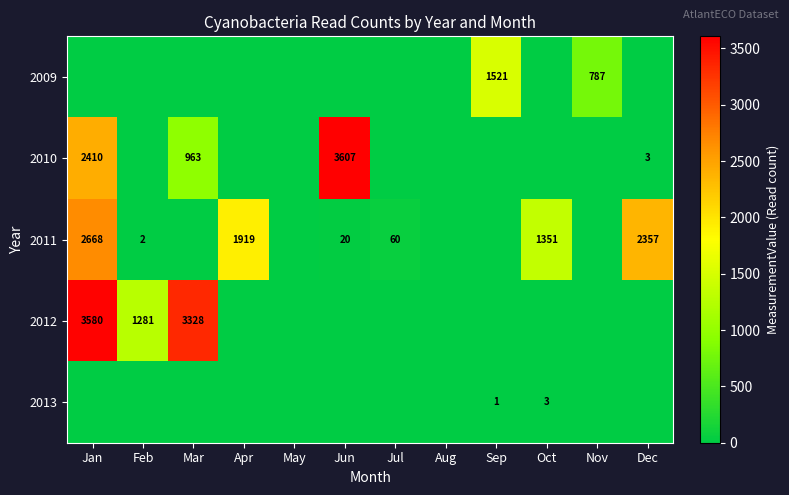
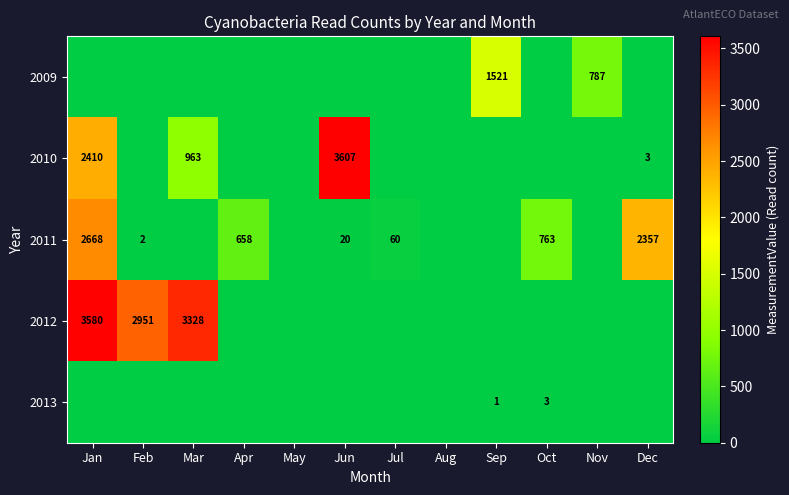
  {
    "2009": {
      "Sep": 1521,
      "Nov": 787
    },
    "2010": {
      "Jan": 2410,
      "Mar": 963,
      "Jun": 3607,
      "Dec": 3
    },
    "2011": {
      "Jan": 2668,
      "Feb": 2,
-     "Apr": 1919,
+     "Apr": 658,
      "Jun": 20,
      "Jul": 60,
-     "Oct": 1351,
+     "Oct": 763,
      "Dec": 2357
    },
    "2012": {
      "Jan": 3580,
-     "Feb": 1281,
+     "Feb": 2951,
      "Mar": 3328
    },
    "2013": {
      "Sep": 1,
      "Oct": 3
    }
  }
